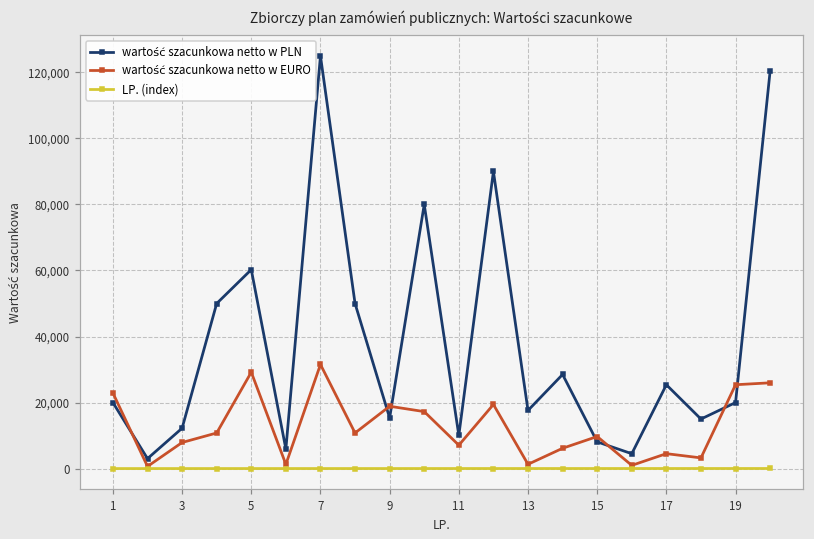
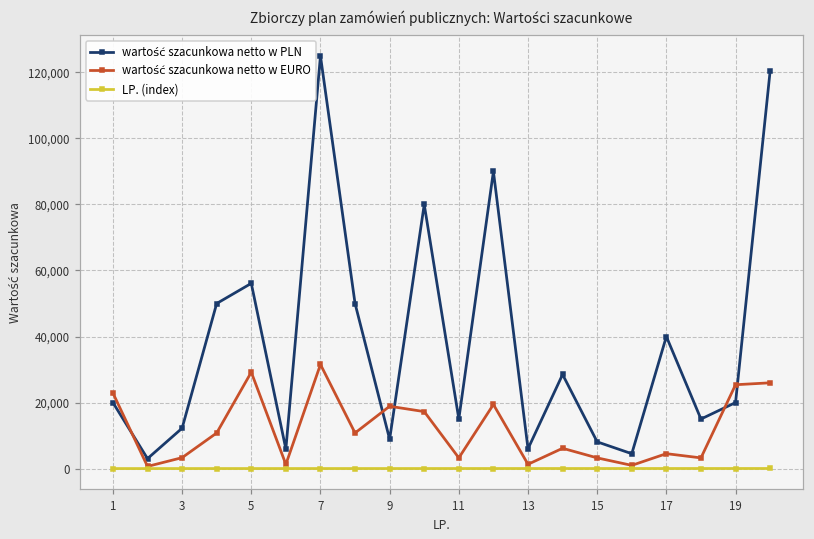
  {
    "wartość szacunkowa netto w PLN": {
      "1": "20,000",
      "3": "12,000",
-     "5": "60,000",
+     "5": "56,000",
      "7": "125,000",
-     "9": "15,000",
-     "11": "10,000",
-     "13": "18,000",
+     "9": "9,000",
+     "11": "15,000",
+     "13": "6,000",
      "15": "8,000",
-     "17": "25,000",
+     "17": "40,000",
      "19": "20,000"
    },
    "wartość szacunkowa netto w EURO": {
      "1": "23,000",
-     "3": "8,000",
+     "3": "3,000",
      "5": "29,000",
      "7": "32,000",
      "9": "19,000",
-     "11": "7,000",
+     "11": "3,000",
      "13": "1,000",
-     "15": "10,000",
+     "15": "3,000",
      "17": "5,000",
      "19": "25,000"
    },
    "LP. (index)": {
      "1": "0",
      "3": "0",
      "5": "0",
      "7": "0",
      "9": "0",
      "11": "0",
      "13": "0",
      "15": "0",
      "17": "0",
      "19": "0"
    }
  }
